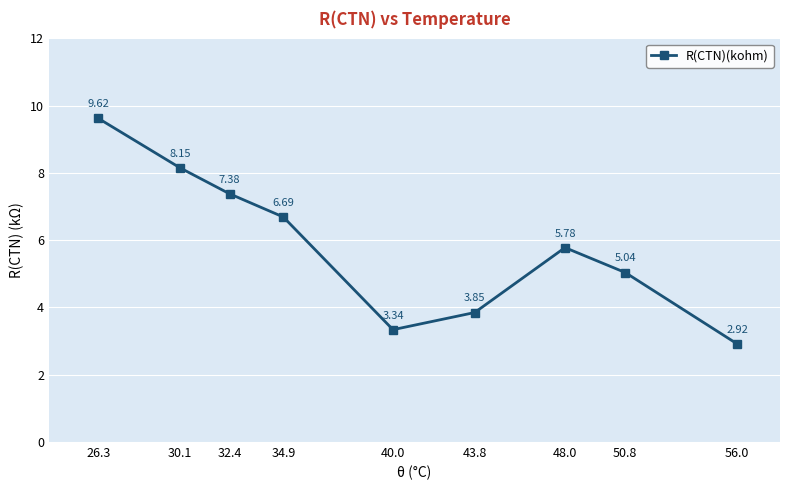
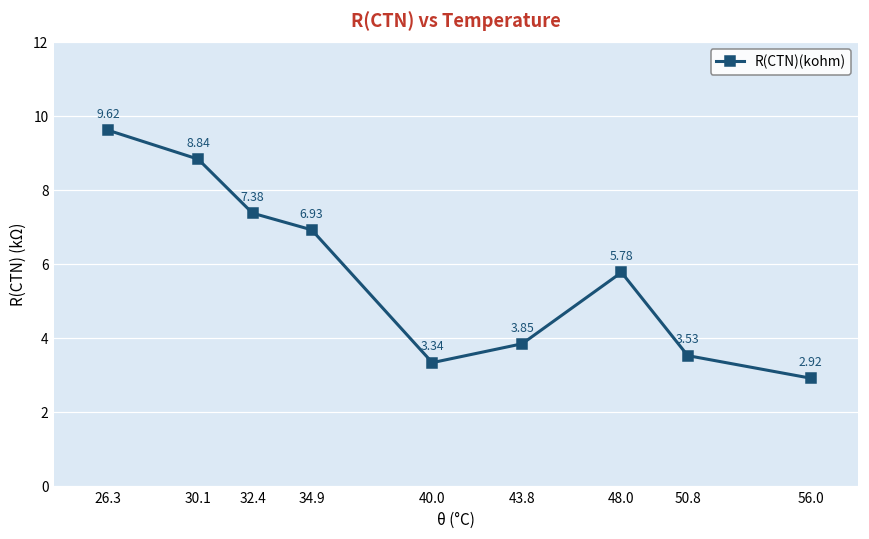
  {
    "26.3": 9.62,
-   "30.1": 8.15,
+   "30.1": 8.84,
    "32.4": 7.38,
-   "34.9": 6.69,
+   "34.9": 6.93,
    "40.0": 3.34,
    "43.8": 3.85,
    "48.0": 5.78,
-   "50.8": 5.04,
+   "50.8": 3.53,
    "56.0": 2.92
  }
